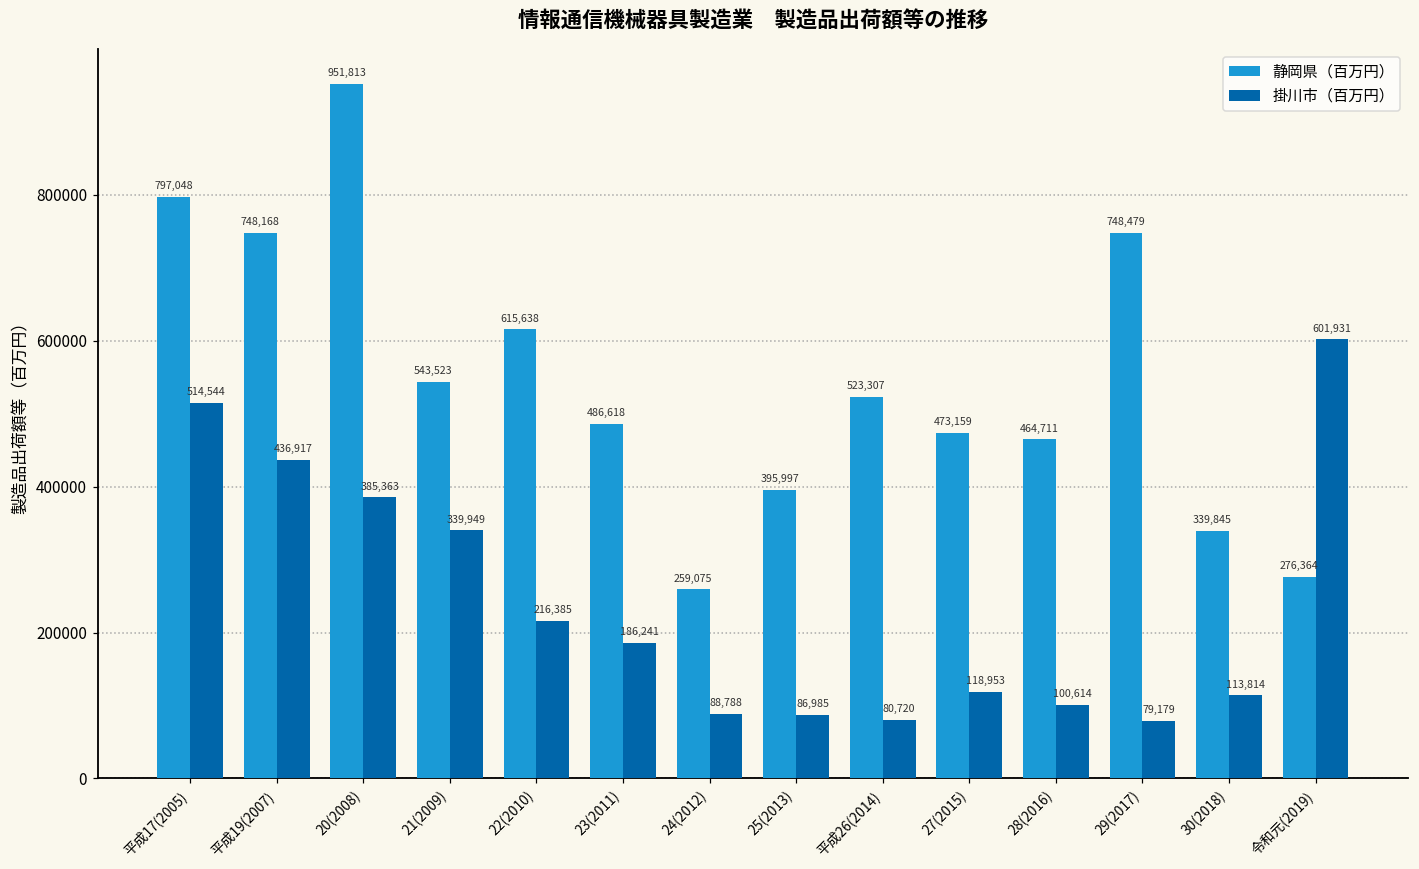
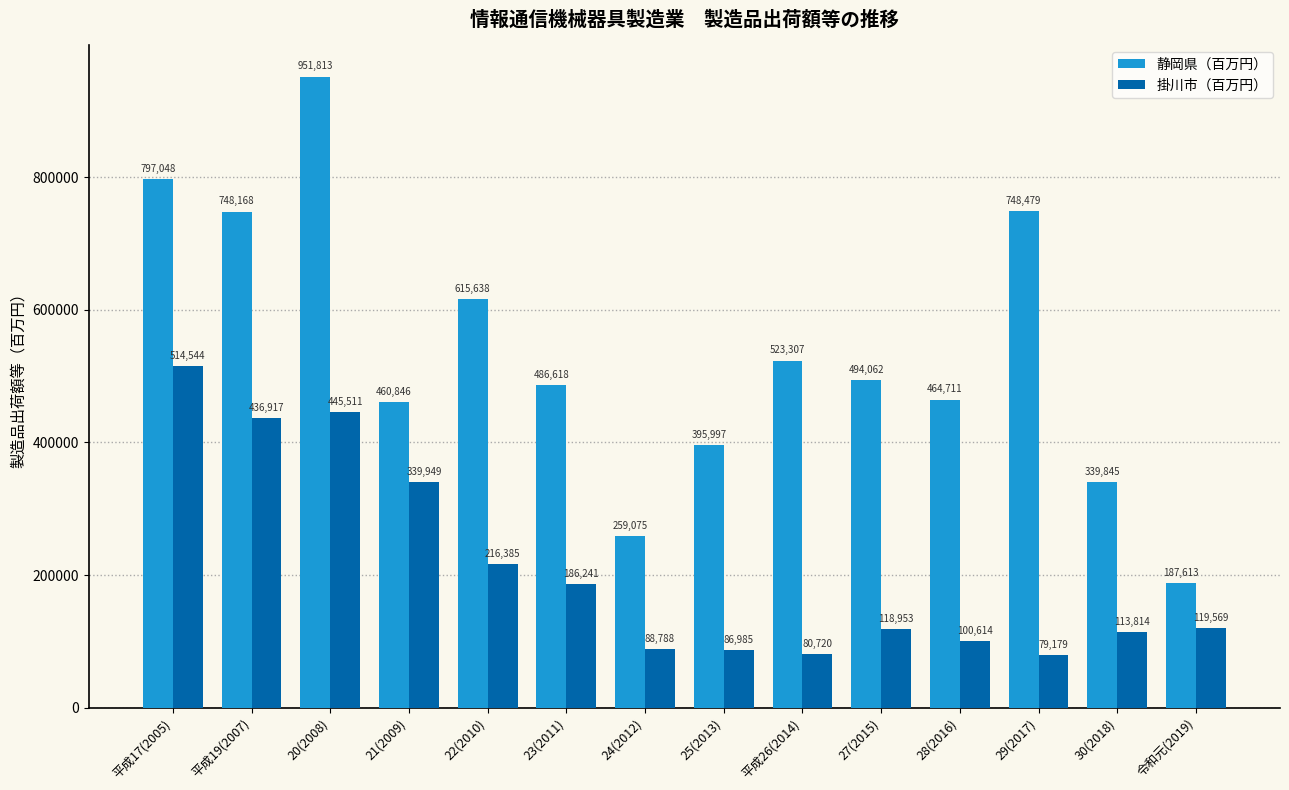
  {
    "静岡県（百万円）": {
      "平成17(2005)": "797,048",
      "平成19(2007)": "748,168",
      "20(2008)": "951,813",
-     "21(2009)": "543,523",
+     "21(2009)": "460,846",
      "22(2010)": "615,638",
      "23(2011)": "486,618",
      "24(2012)": "259,075",
      "25(2013)": "395,997",
-     "27(2015)": "473,159",
+     "27(2015)": "494,062",
      "28(2016)": "464,711",
      "29(2017)": "748,479",
      "30(2018)": "339,845",
-     "令和元(2019)": "276,364"
+     "令和元(2019)": "187,613"
    },
    "掛川市（百万円）": {
      "平成19(2007)": "436,917",
-     "20(2008)": "385,363",
+     "20(2008)": "445,511",
      "21(2009)": "339,949",
      "22(2010)": "216,385",
      "23(2011)": "186,241",
      "24(2012)": "88,788",
      "25(2013)": "86,985",
      "29(2017)": "79,179",
      "30(2018)": "113,814",
-     "令和元(2019)": "601,931"
+     "令和元(2019)": "119,569"
    }
  }
